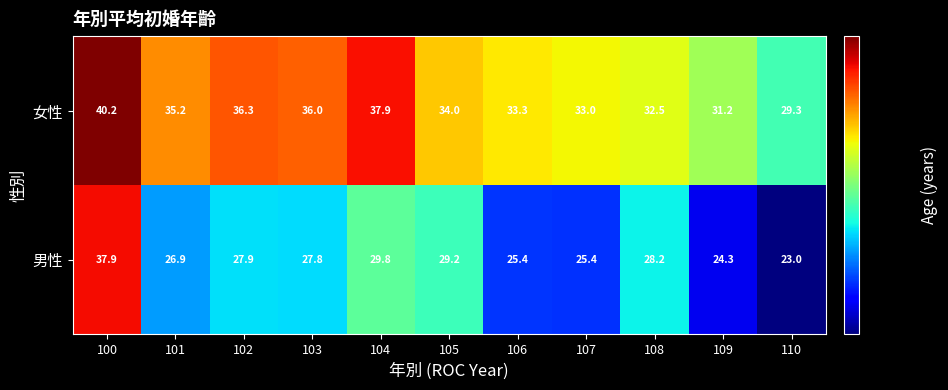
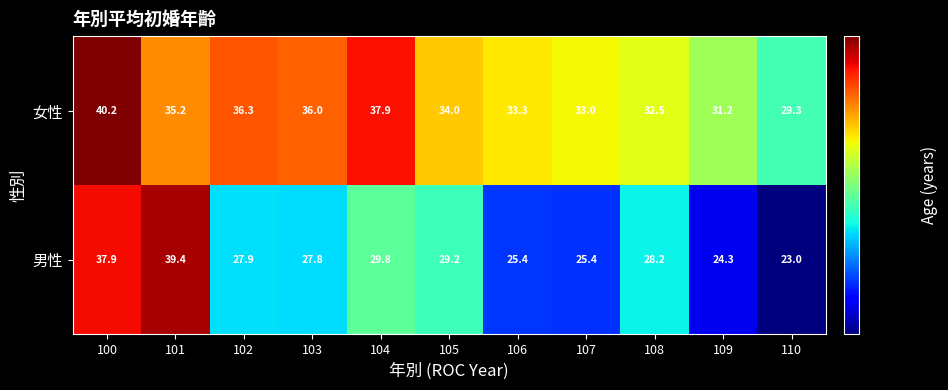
  {
    "女性": {
      "100": 40.2,
      "101": 35.2,
      "102": 36.3,
      "103": 36.0,
      "104": 37.9,
      "105": 34.0,
      "106": 33.3,
      "107": 33.0,
      "108": 32.5,
      "109": 31.2,
      "110": 29.3
    },
    "男性": {
      "100": 37.9,
-     "101": 26.9,
+     "101": 39.4,
      "102": 27.9,
      "103": 27.8,
      "104": 29.8,
      "105": 29.2,
      "106": 25.4,
      "107": 25.4,
      "108": 28.2,
      "109": 24.3,
      "110": 23.0
    }
  }
